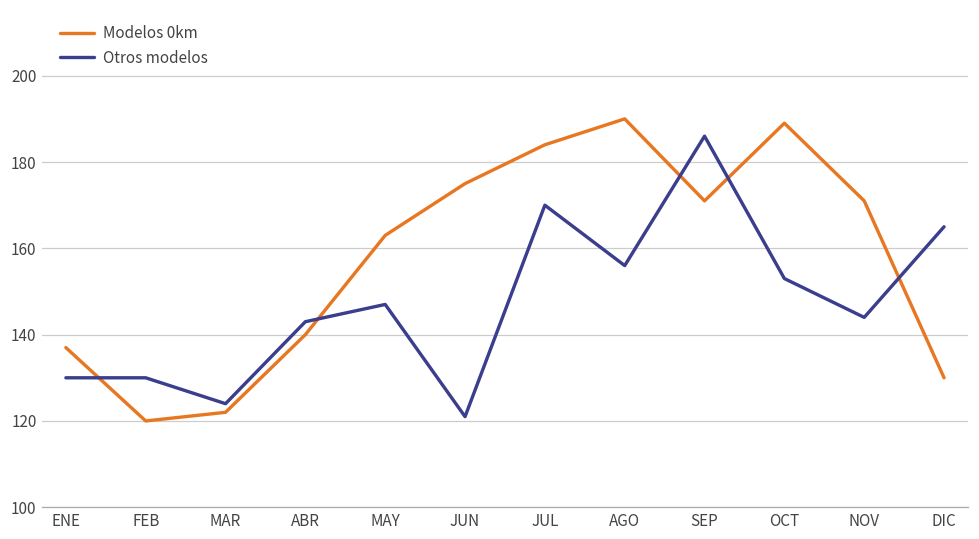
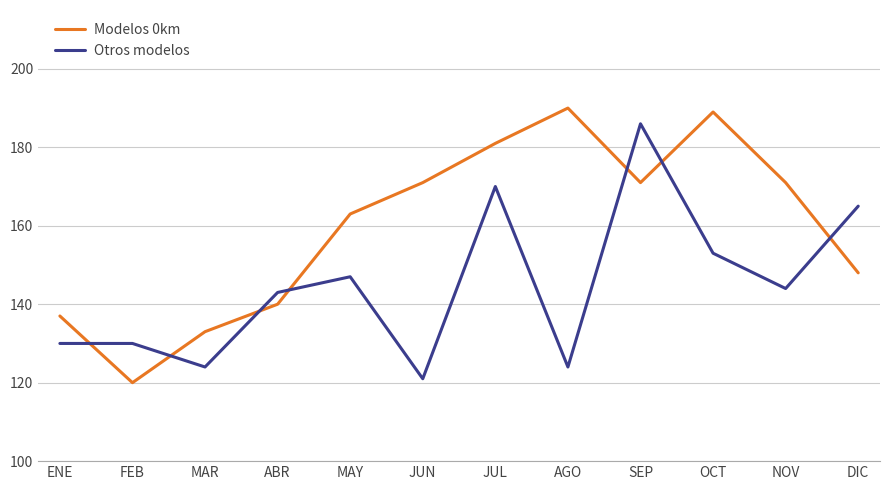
  {
    "Modelos 0km": {
      "ENE": 137,
      "FEB": 120,
-     "MAR": 122,
+     "MAR": 133,
      "ABR": 140,
      "MAY": 163,
-     "JUN": 175,
-     "JUL": 184,
+     "JUN": 171,
+     "JUL": 181,
      "AGO": 190,
      "SEP": 171,
      "OCT": 189,
      "NOV": 171,
-     "DIC": 130
+     "DIC": 148
    },
    "Otros modelos": {
      "ENE": 130,
      "FEB": 130,
      "MAR": 124,
      "ABR": 143,
      "MAY": 147,
      "JUN": 121,
      "JUL": 170,
-     "AGO": 156,
+     "AGO": 124,
      "SEP": 186,
      "OCT": 153,
      "NOV": 144,
      "DIC": 165
    }
  }
